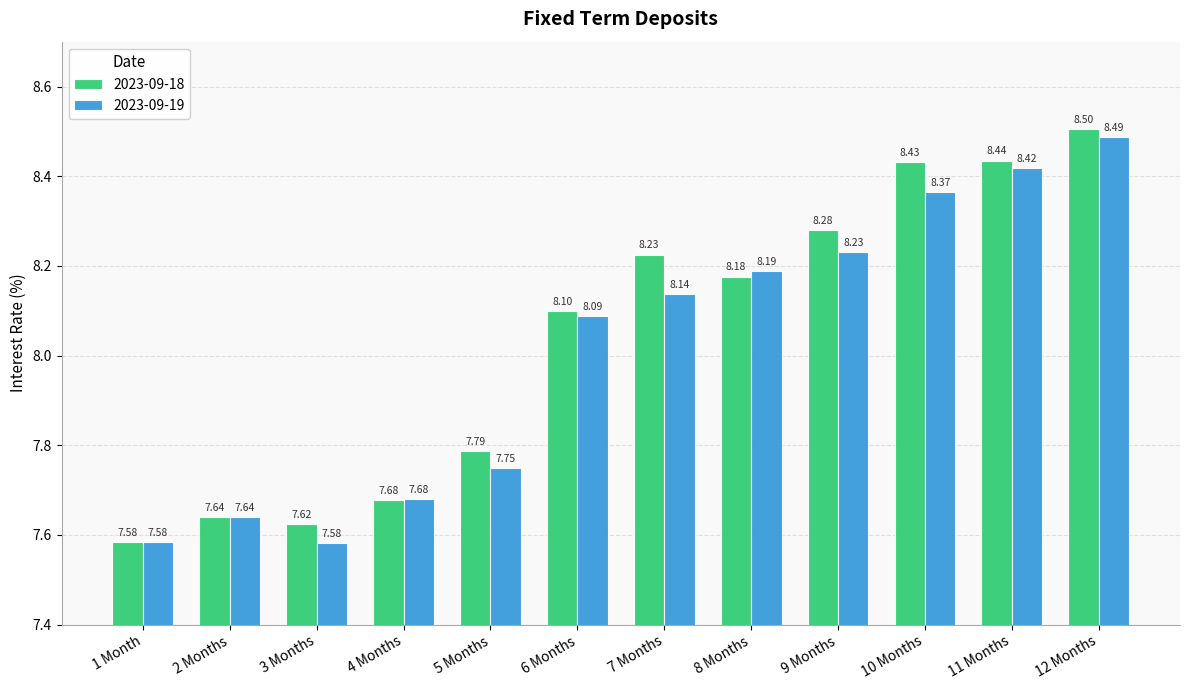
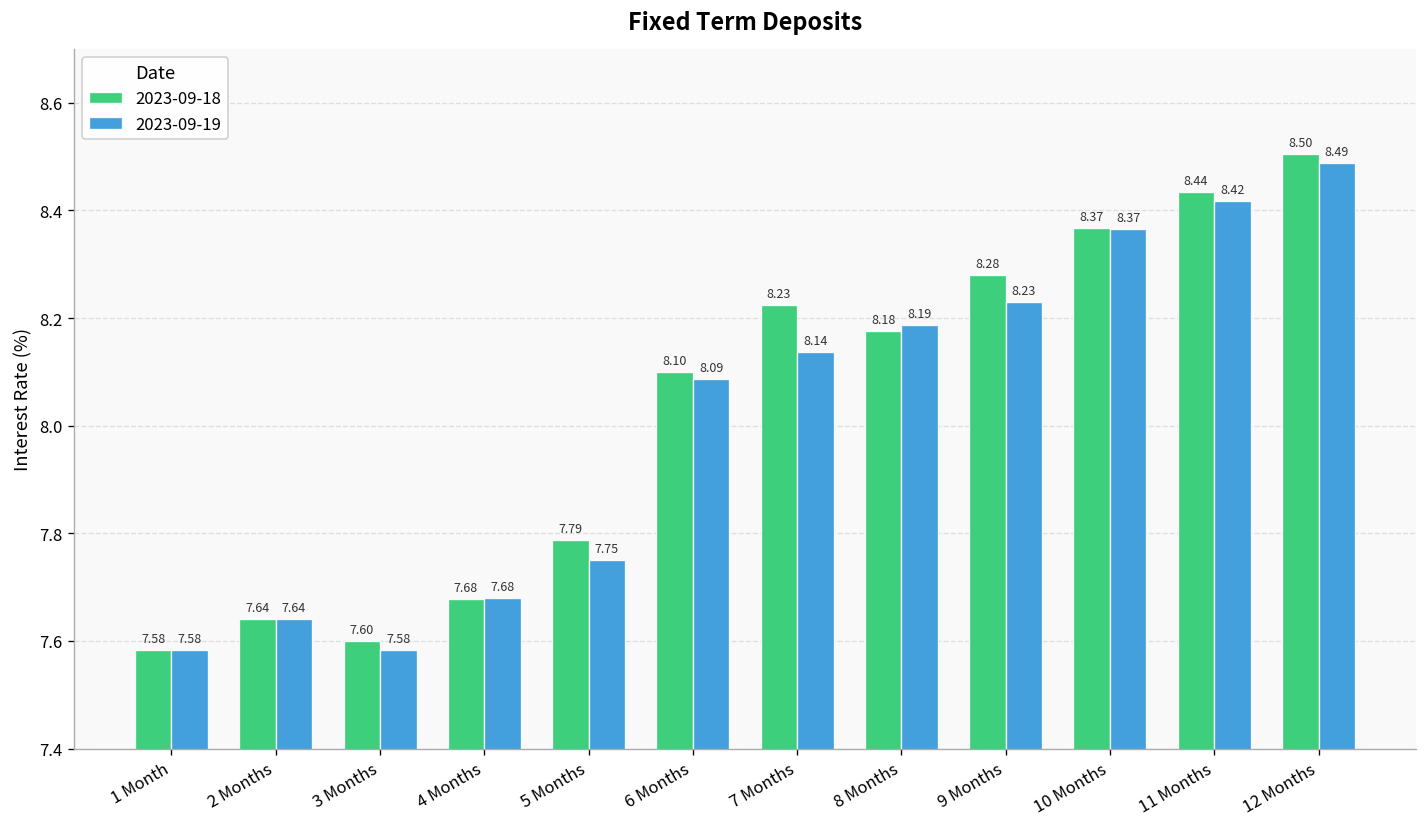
  {
    "2023-09-18": {
      "1 Month": 7.58,
      "2 Months": 7.64,
-     "3 Months": 7.62,
+     "3 Months": 7.60,
      "4 Months": 7.68,
      "5 Months": 7.79,
      "6 Months": 8.10,
      "7 Months": 8.23,
      "8 Months": 8.18,
      "9 Months": 8.28,
-     "10 Months": 8.43,
+     "10 Months": 8.37,
      "11 Months": 8.44,
      "12 Months": 8.50
    },
    "2023-09-19": {
      "1 Month": 7.58,
      "2 Months": 7.64,
      "3 Months": 7.58,
      "4 Months": 7.68,
      "5 Months": 7.75,
      "6 Months": 8.09,
      "7 Months": 8.14,
      "8 Months": 8.19,
      "9 Months": 8.23,
      "10 Months": 8.37,
      "11 Months": 8.42,
      "12 Months": 8.49
    }
  }
